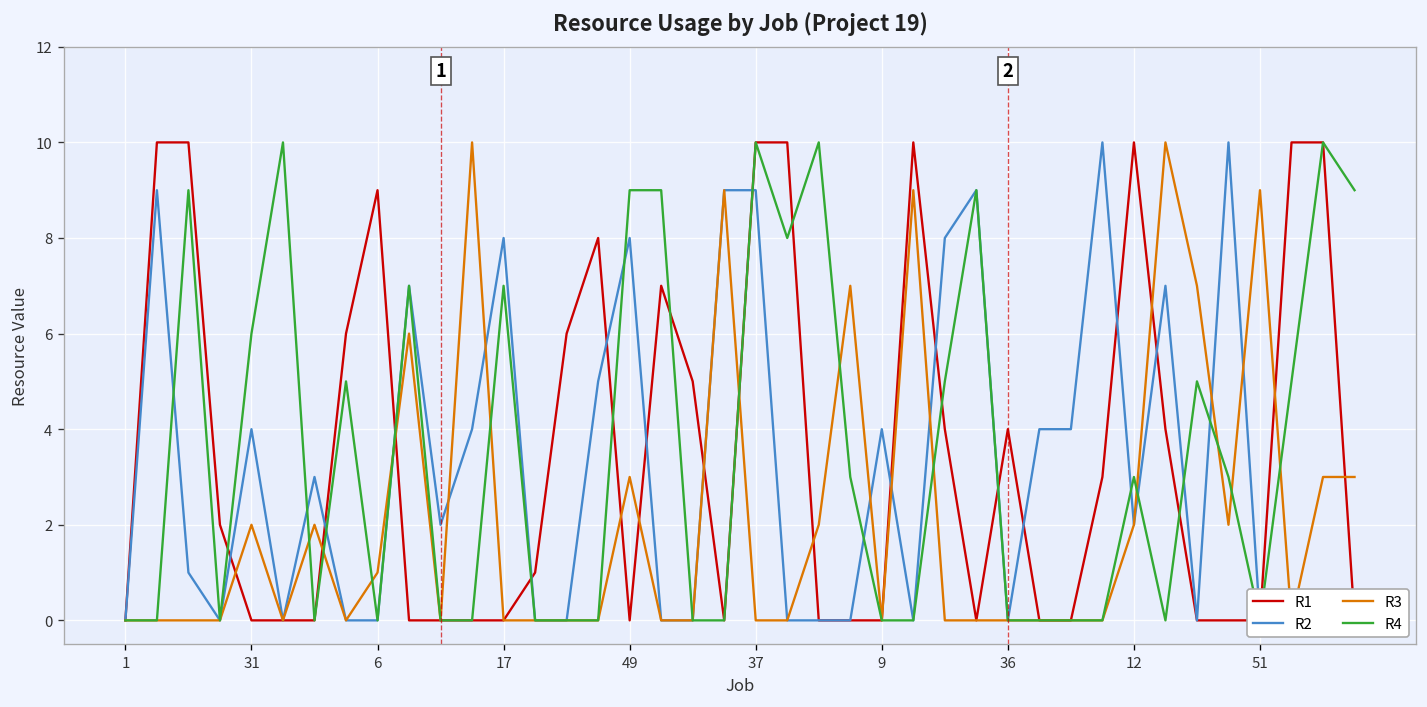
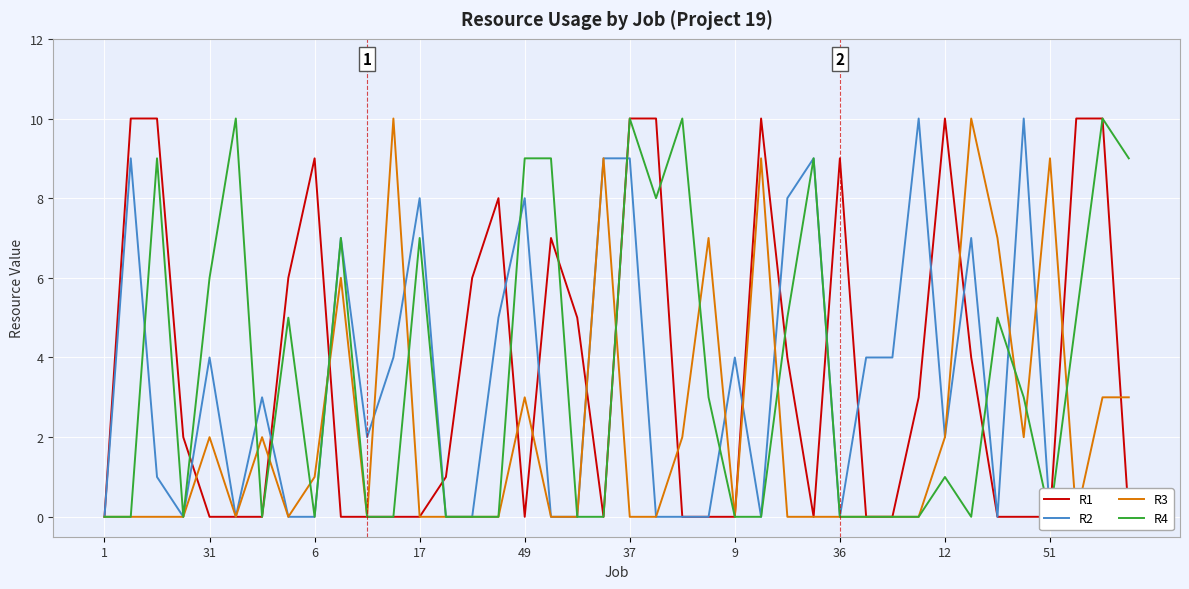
  {
    "R1": {
      "49": 0,
-     "36": 4,
+     "36": 9,
      "12": 10
    },
    "R2": {
      "49": 8
    },
    "R3": {
      "49": 3,
      "51": 9
    },
    "R4": {
      "49": 9,
-     "12": 3
+     "12": 1
    }
  }
